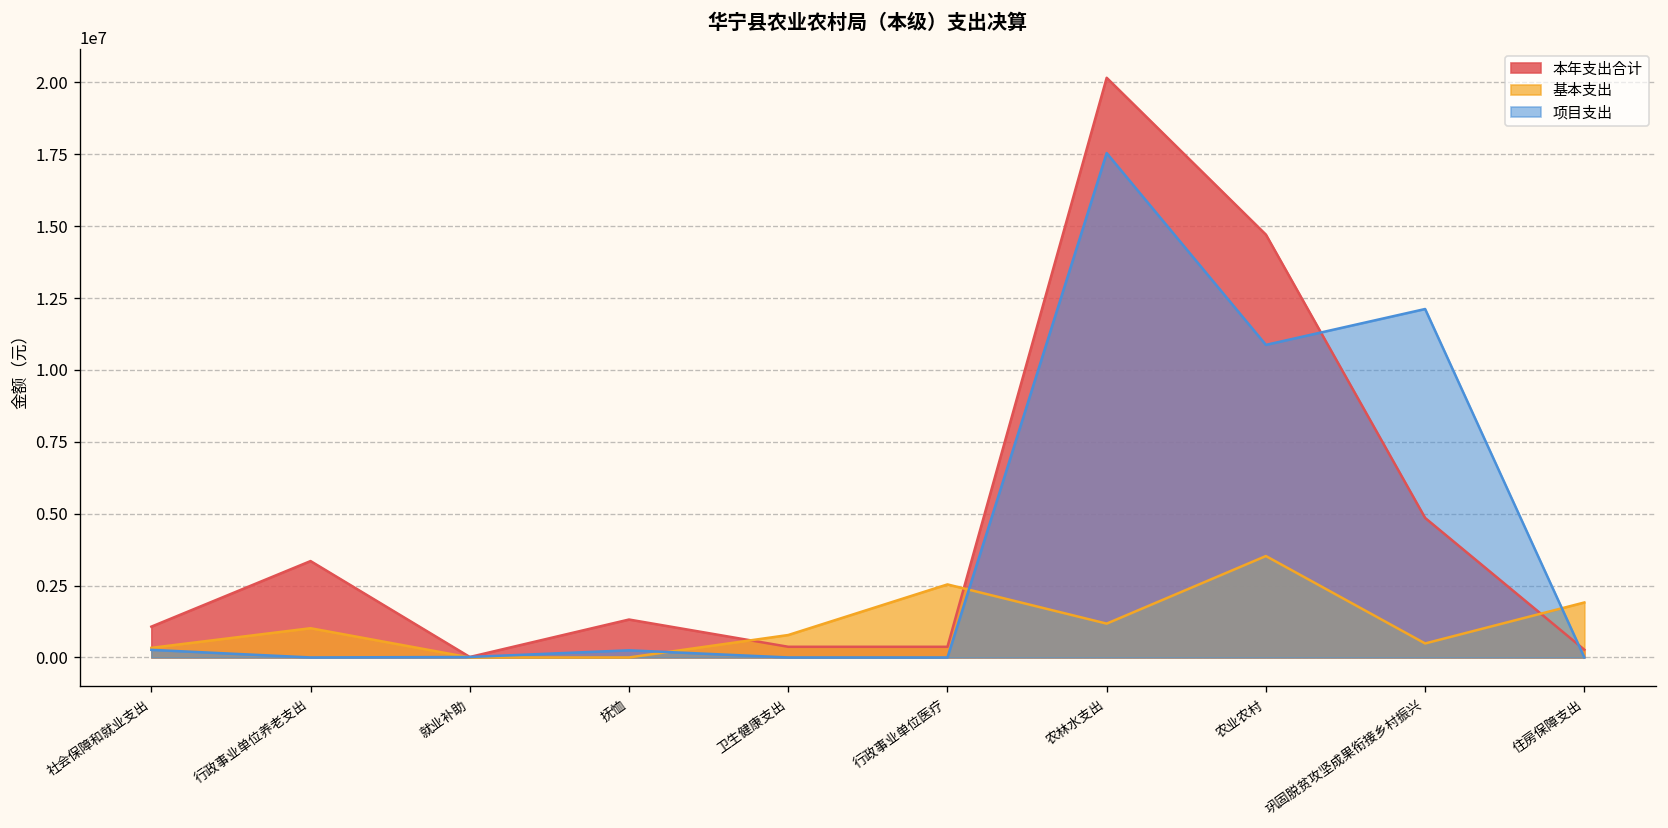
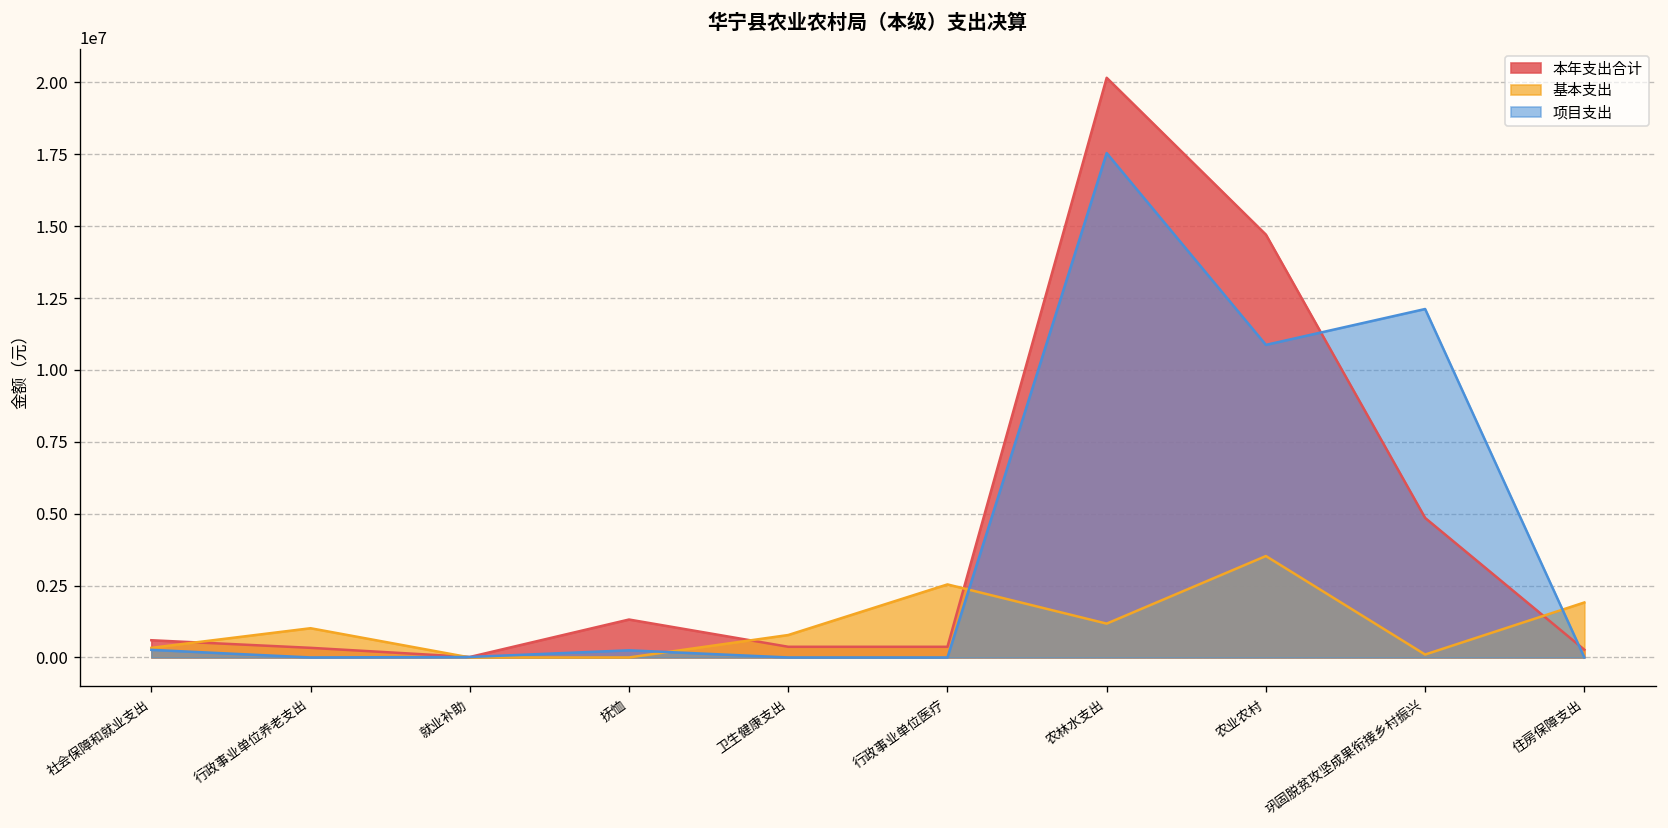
  {
    "本年支出合计": {
-     "社会保障和就业支出": 1100000,
-     "行政事业单位养老支出": 3400000,
+     "社会保障和就业支出": 600000,
+     "行政事业单位养老支出": 300000,
      "抚恤": 1300000,
      "卫生健康支出": 400000,
      "行政事业单位医疗": 400000,
      "农林水支出": 20200000,
      "农业农村": 14700000,
      "巩固脱贫攻坚成果衔接乡村振兴": 4900000,
      "住房保障支出": 300000
    },
    "基本支出": {
      "行政事业单位养老支出": 1000000,
      "抚恤": 0,
      "卫生健康支出": 800000,
      "行政事业单位医疗": 2500000,
      "农林水支出": 1200000,
      "农业农村": 3500000,
-     "巩固脱贫攻坚成果衔接乡村振兴": 500000,
+     "巩固脱贫攻坚成果衔接乡村振兴": 100000,
      "住房保障支出": 1900000
    },
    "项目支出": {
      "行政事业单位养老支出": 0,
      "抚恤": 200000,
      "卫生健康支出": 0,
      "行政事业单位医疗": 0,
      "农林水支出": 17500000,
      "农业农村": 10900000,
      "巩固脱贫攻坚成果衔接乡村振兴": 12100000,
      "住房保障支出": 0
    }
  }
